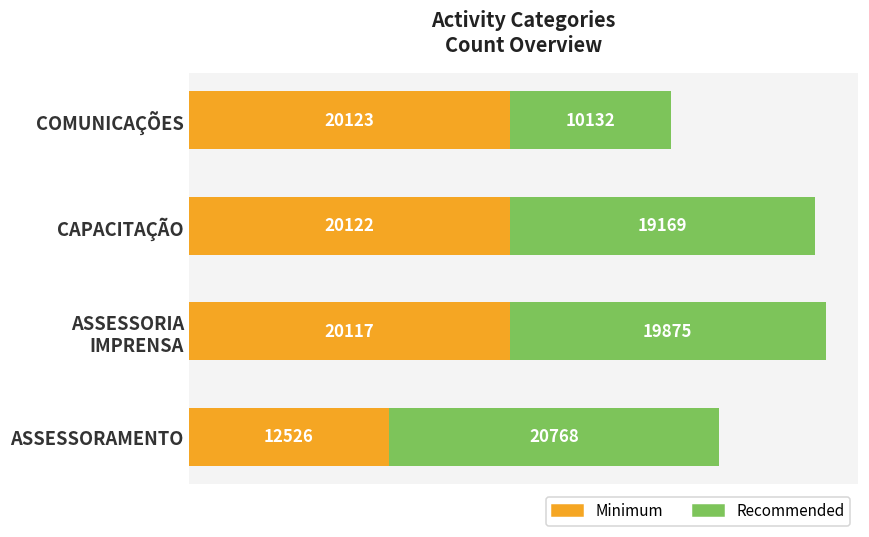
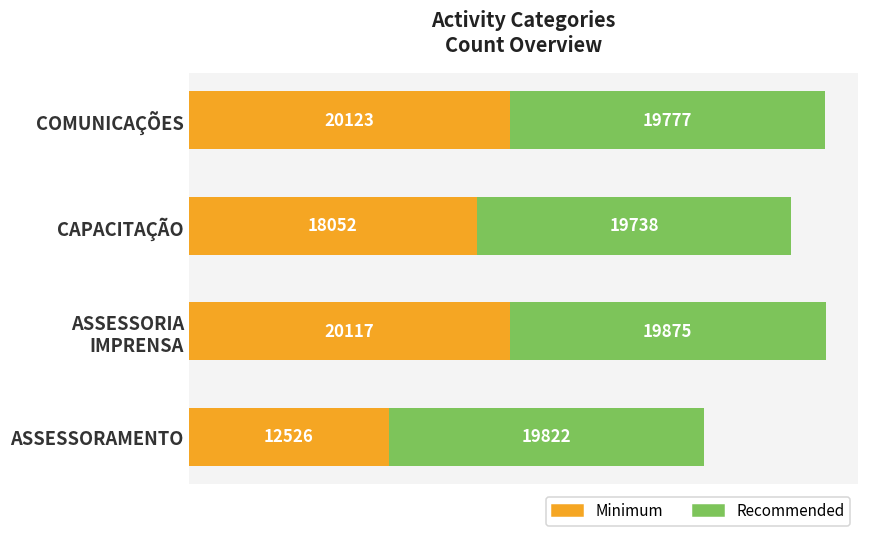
  {
    "Minimum": {
      "COMUNICAÇÕES": 20123,
-     "CAPACITAÇÃO": 20122,
+     "CAPACITAÇÃO": 18052,
      "ASSESSORIA IMPRENSA": 20117,
      "ASSESSORAMENTO": 12526
    },
    "Recommended": {
-     "COMUNICAÇÕES": 10132,
-     "CAPACITAÇÃO": 19169,
+     "COMUNICAÇÕES": 19777,
+     "CAPACITAÇÃO": 19738,
      "ASSESSORIA IMPRENSA": 19875,
-     "ASSESSORAMENTO": 20768
+     "ASSESSORAMENTO": 19822
    }
  }
